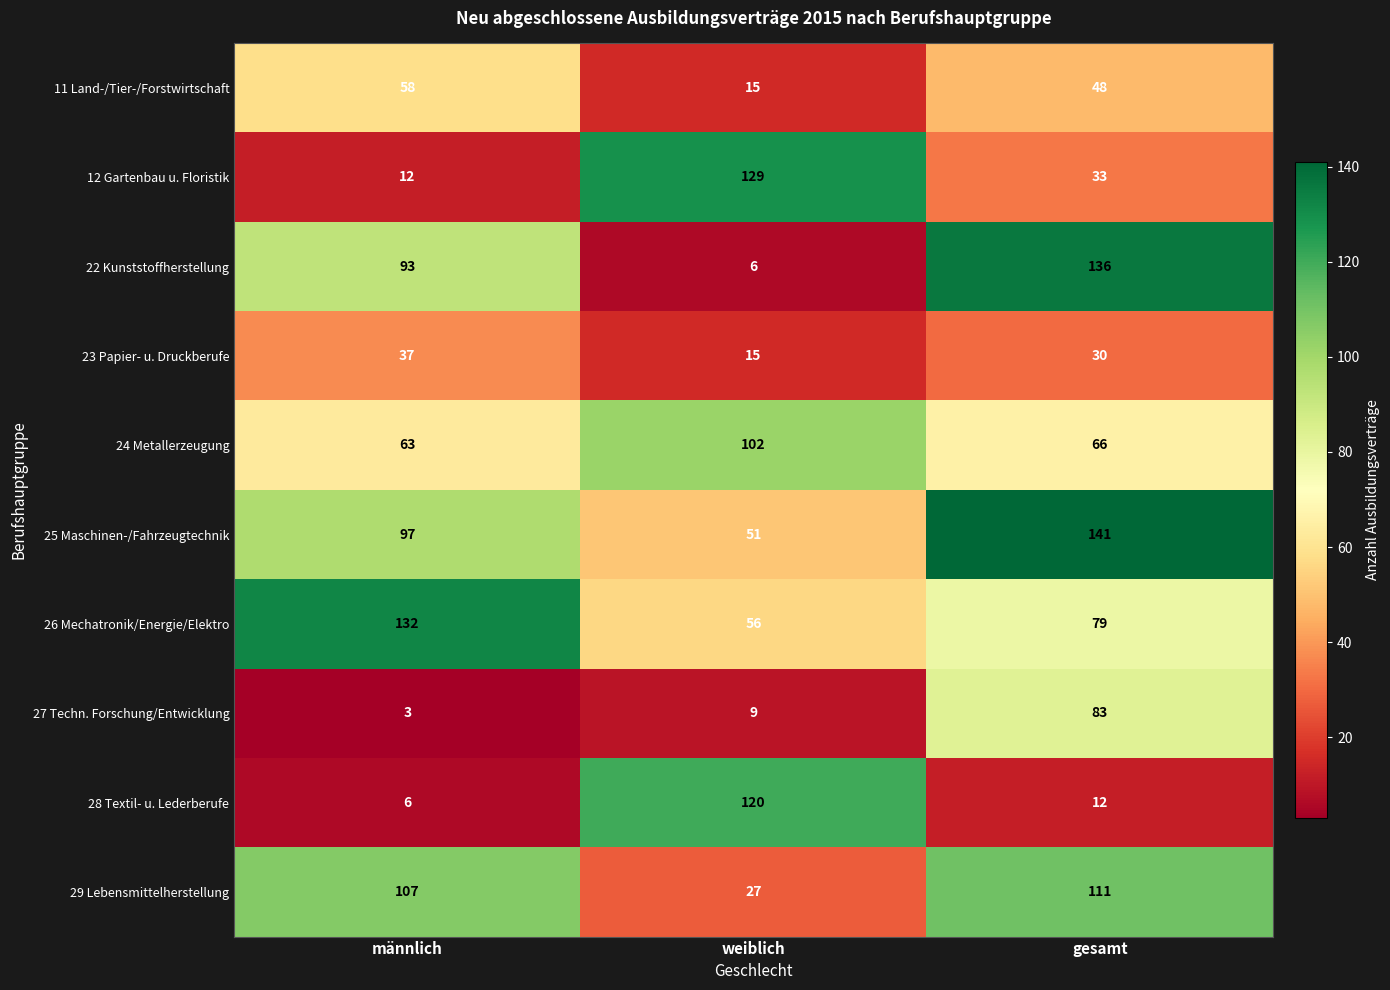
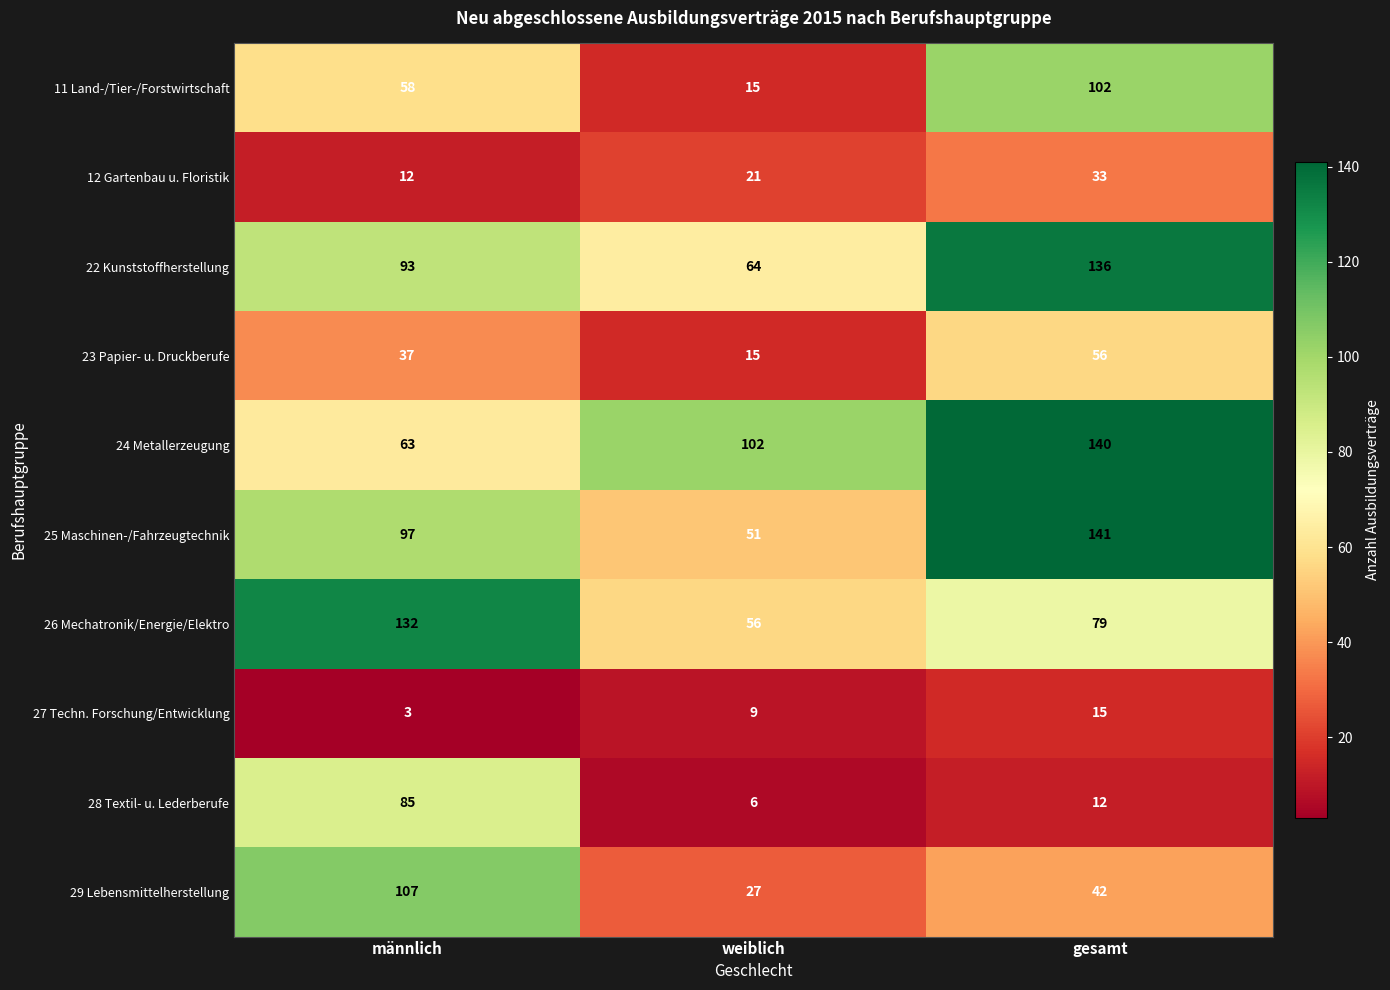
  {
    "11 Land-/Tier-/Forstwirtschaft": {
      "männlich": 58,
      "weiblich": 15,
-     "gesamt": 48
+     "gesamt": 102
    },
    "12 Gartenbau u. Floristik": {
      "männlich": 12,
-     "weiblich": 129,
+     "weiblich": 21,
      "gesamt": 33
    },
    "22 Kunststoffherstellung": {
      "männlich": 93,
-     "weiblich": 6,
+     "weiblich": 64,
      "gesamt": 136
    },
    "23 Papier- u. Druckberufe": {
      "männlich": 37,
      "weiblich": 15,
-     "gesamt": 30
+     "gesamt": 56
    },
    "24 Metallerzeugung": {
      "männlich": 63,
      "weiblich": 102,
-     "gesamt": 66
+     "gesamt": 140
    },
    "25 Maschinen-/Fahrzeugtechnik": {
      "männlich": 97,
      "weiblich": 51,
      "gesamt": 141
    },
    "26 Mechatronik/Energie/Elektro": {
      "männlich": 132,
      "weiblich": 56,
      "gesamt": 79
    },
    "27 Techn. Forschung/Entwicklung": {
      "männlich": 3,
      "weiblich": 9,
-     "gesamt": 83
+     "gesamt": 15
    },
    "28 Textil- u. Lederberufe": {
-     "männlich": 6,
-     "weiblich": 120,
+     "männlich": 85,
+     "weiblich": 6,
      "gesamt": 12
    },
    "29 Lebensmittelherstellung": {
      "männlich": 107,
      "weiblich": 27,
-     "gesamt": 111
+     "gesamt": 42
    }
  }
